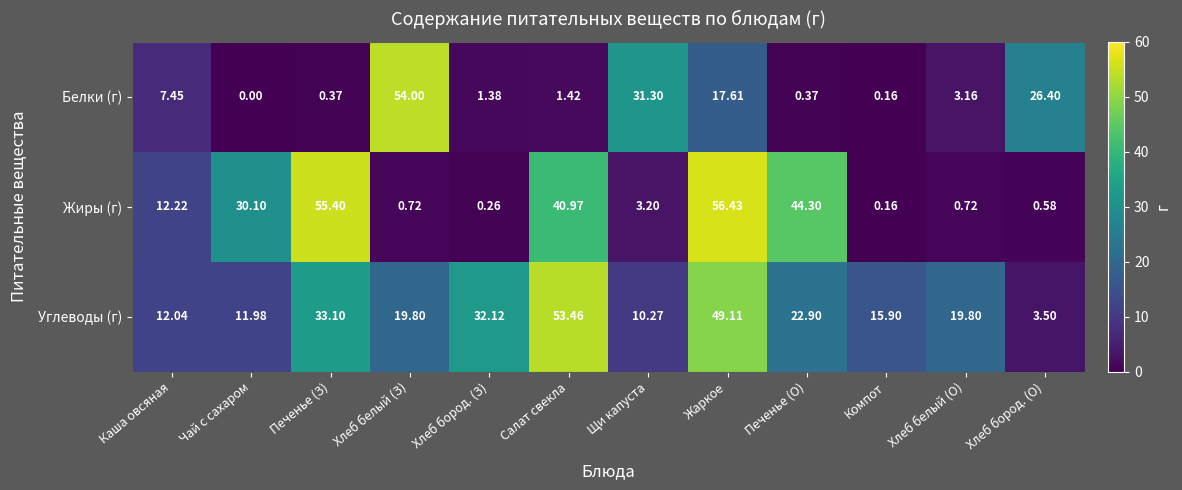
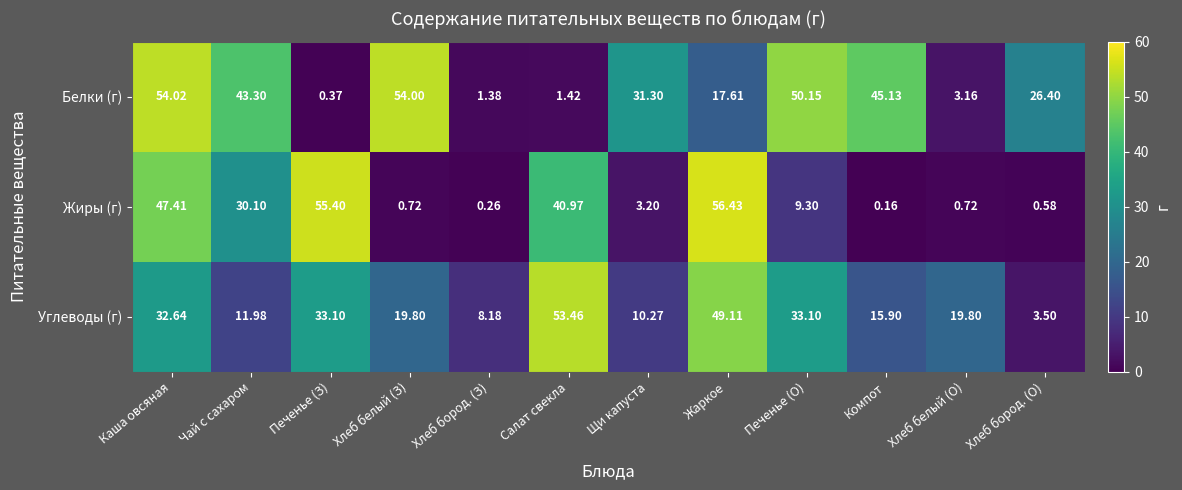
  {
    "Белки (г)": {
-     "Каша овсяная": 7.45,
-     "Чай с сахаром": 0.00,
+     "Каша овсяная": 54.02,
+     "Чай с сахаром": 43.30,
      "Печенье (З)": 0.37,
      "Хлеб белый (З)": 54.00,
      "Хлеб бород. (З)": 1.38,
      "Салат свекла": 1.42,
      "Щи капуста": 31.30,
      "Жаркое": 17.61,
-     "Печенье (О)": 0.37,
-     "Компот": 0.16,
+     "Печенье (О)": 50.15,
+     "Компот": 45.13,
      "Хлеб белый (О)": 3.16,
      "Хлеб бород. (О)": 26.40
    },
    "Жиры (г)": {
-     "Каша овсяная": 12.22,
+     "Каша овсяная": 47.41,
      "Чай с сахаром": 30.10,
      "Печенье (З)": 55.40,
      "Хлеб белый (З)": 0.72,
      "Хлеб бород. (З)": 0.26,
      "Салат свекла": 40.97,
      "Щи капуста": 3.20,
      "Жаркое": 56.43,
-     "Печенье (О)": 44.30,
+     "Печенье (О)": 9.30,
      "Компот": 0.16,
      "Хлеб белый (О)": 0.72,
      "Хлеб бород. (О)": 0.58
    },
    "Углеводы (г)": {
-     "Каша овсяная": 12.04,
+     "Каша овсяная": 32.64,
      "Чай с сахаром": 11.98,
      "Печенье (З)": 33.10,
      "Хлеб белый (З)": 19.80,
-     "Хлеб бород. (З)": 32.12,
+     "Хлеб бород. (З)": 8.18,
      "Салат свекла": 53.46,
      "Щи капуста": 10.27,
      "Жаркое": 49.11,
-     "Печенье (О)": 22.90,
+     "Печенье (О)": 33.10,
      "Компот": 15.90,
      "Хлеб белый (О)": 19.80,
      "Хлеб бород. (О)": 3.50
    }
  }
